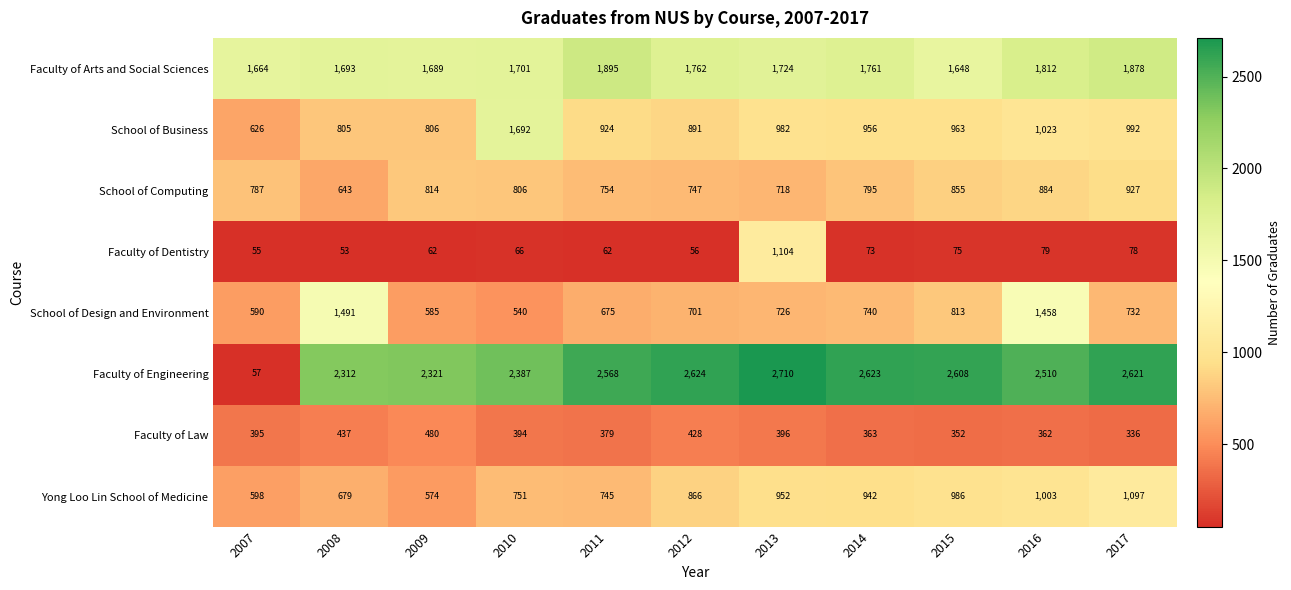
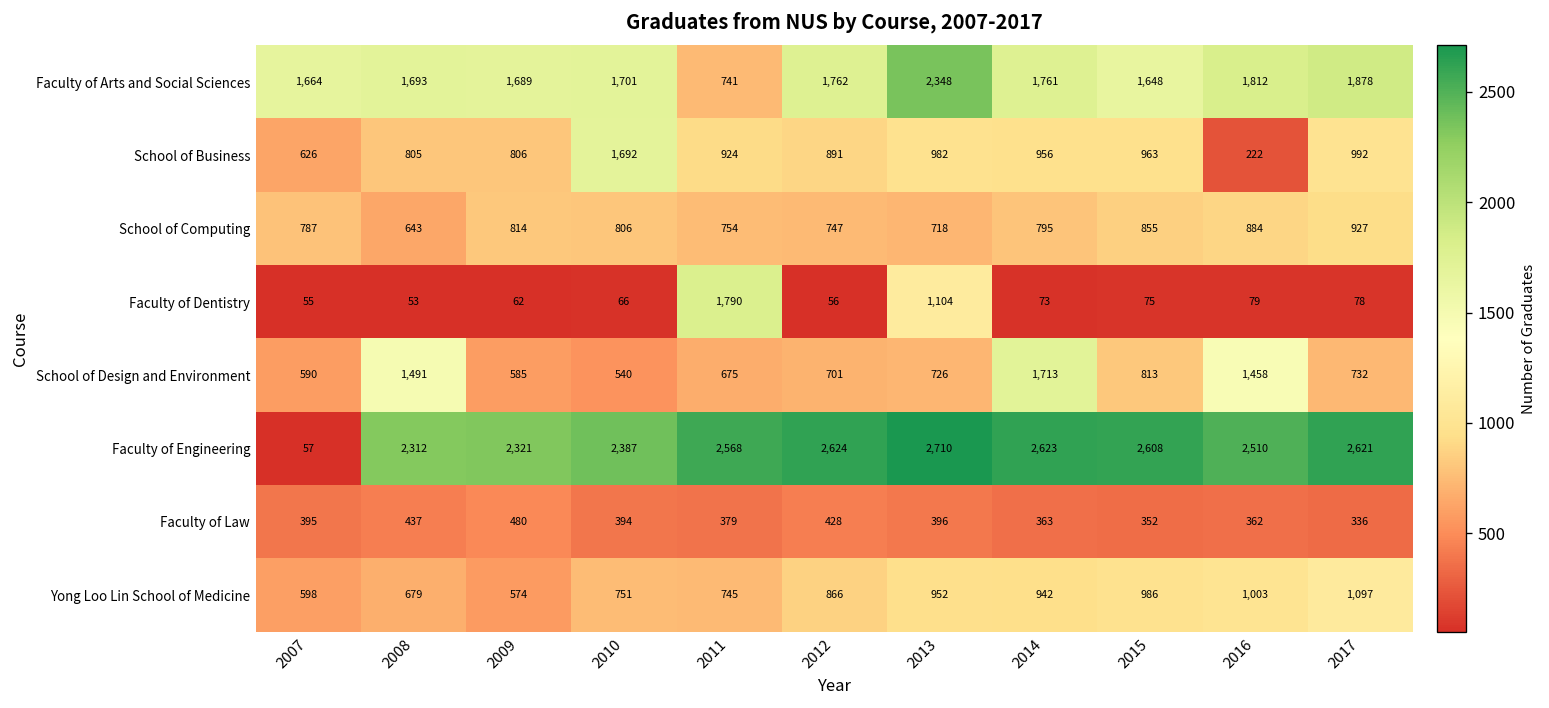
  {
    "Faculty of Arts and Social Sciences": {
      "2007": "1,664",
      "2008": "1,693",
      "2009": "1,689",
      "2010": "1,701",
-     "2011": "1,895",
+     "2011": "741",
      "2012": "1,762",
-     "2013": "1,724",
+     "2013": "2,348",
      "2014": "1,761",
      "2015": "1,648",
      "2016": "1,812",
      "2017": "1,878"
    },
    "School of Business": {
      "2007": "626",
      "2008": "805",
      "2009": "806",
      "2010": "1,692",
      "2011": "924",
      "2012": "891",
      "2013": "982",
      "2014": "956",
      "2015": "963",
-     "2016": "1,023",
+     "2016": "222",
      "2017": "992"
    },
    "School of Computing": {
      "2007": "787",
      "2008": "643",
      "2009": "814",
      "2010": "806",
      "2011": "754",
      "2012": "747",
      "2013": "718",
      "2014": "795",
      "2015": "855",
      "2016": "884",
      "2017": "927"
    },
    "Faculty of Dentistry": {
      "2007": "55",
      "2008": "53",
      "2009": "62",
      "2010": "66",
-     "2011": "62",
+     "2011": "1,790",
      "2012": "56",
      "2013": "1,104",
      "2014": "73",
      "2015": "75",
      "2016": "79",
      "2017": "78"
    },
    "School of Design and Environment": {
      "2007": "590",
      "2008": "1,491",
      "2009": "585",
      "2010": "540",
      "2011": "675",
      "2012": "701",
      "2013": "726",
-     "2014": "740",
+     "2014": "1,713",
      "2015": "813",
      "2016": "1,458",
      "2017": "732"
    },
    "Faculty of Engineering": {
      "2007": "57",
      "2008": "2,312",
      "2009": "2,321",
      "2010": "2,387",
      "2011": "2,568",
      "2012": "2,624",
      "2013": "2,710",
      "2014": "2,623",
      "2015": "2,608",
      "2016": "2,510",
      "2017": "2,621"
    },
    "Faculty of Law": {
      "2007": "395",
      "2008": "437",
      "2009": "480",
      "2010": "394",
      "2011": "379",
      "2012": "428",
      "2013": "396",
      "2014": "363",
      "2015": "352",
      "2016": "362",
      "2017": "336"
    },
    "Yong Loo Lin School of Medicine": {
      "2007": "598",
      "2008": "679",
      "2009": "574",
      "2010": "751",
      "2011": "745",
      "2012": "866",
      "2013": "952",
      "2014": "942",
      "2015": "986",
      "2016": "1,003",
      "2017": "1,097"
    }
  }
